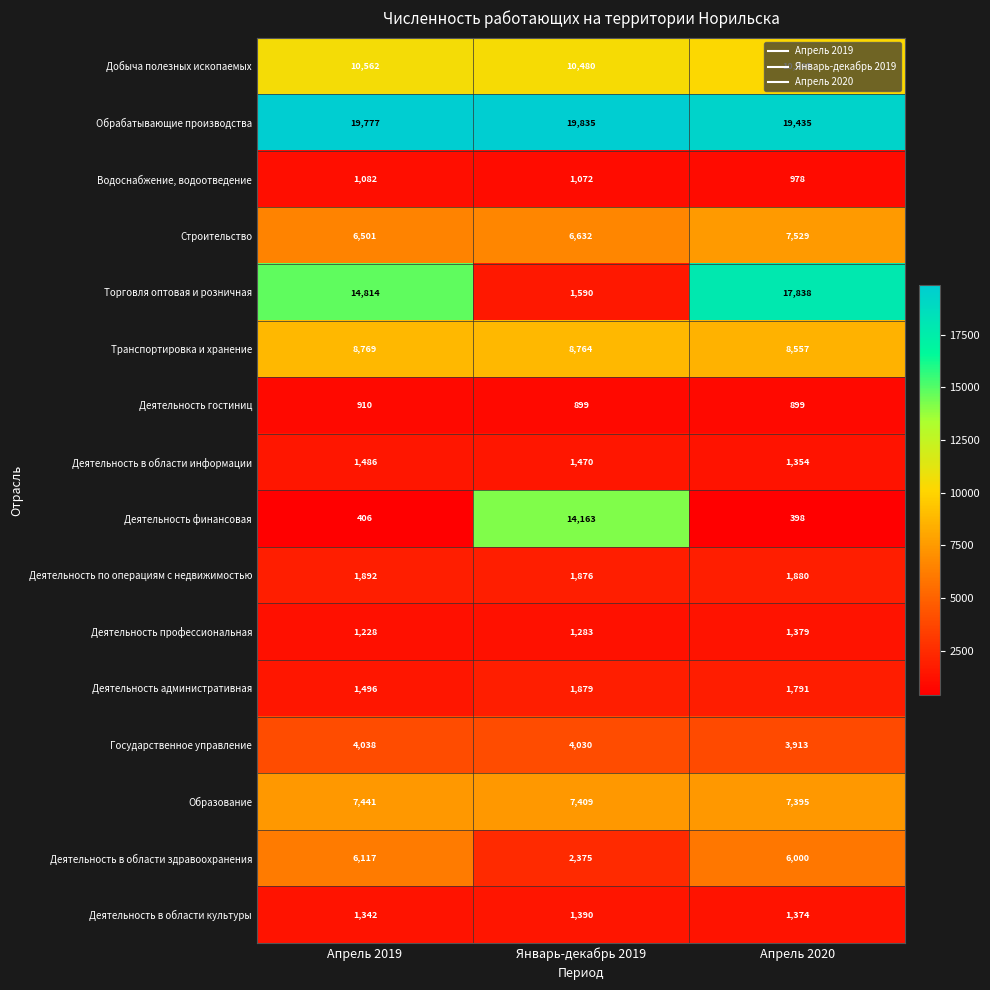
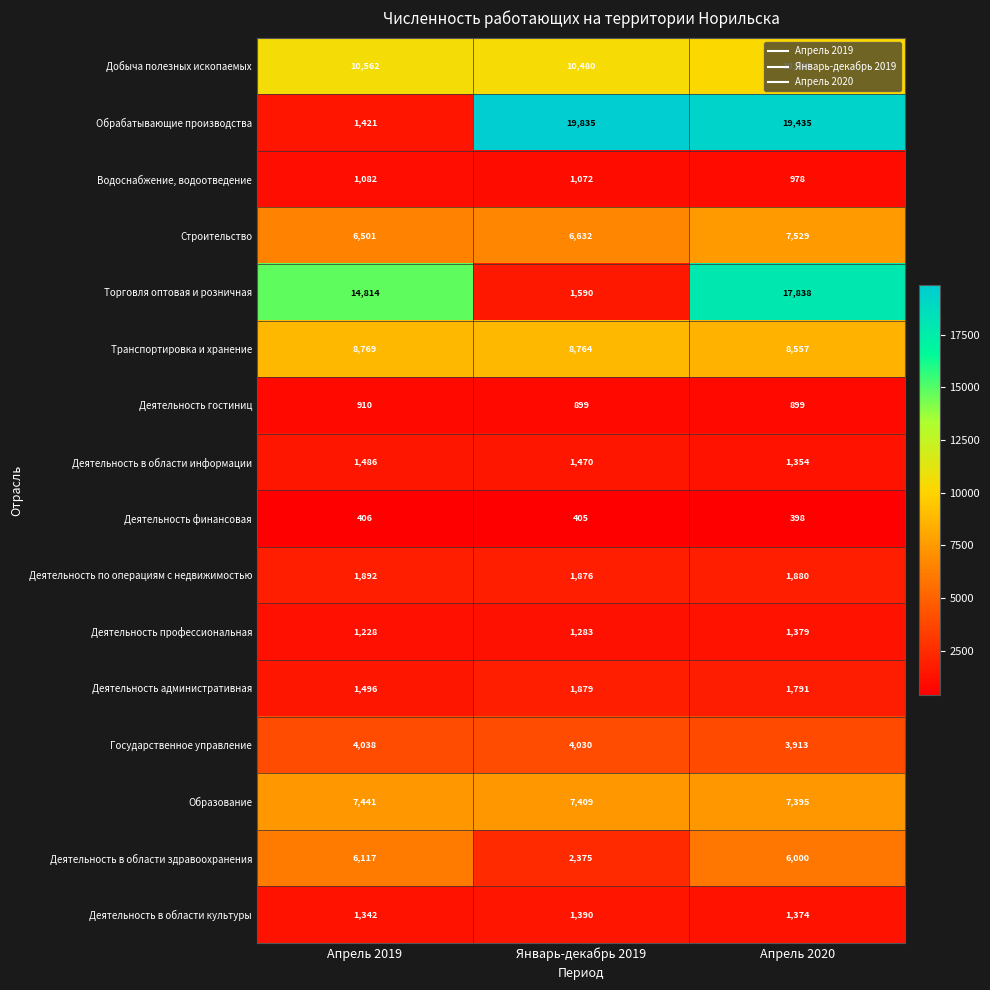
  {
    "Добыча полезных ископаемых": {
      "Апрель 2019": "10,562",
      "Январь-декабрь 2019": "10,480"
    },
    "Обрабатывающие производства": {
-     "Апрель 2019": "19,777",
+     "Апрель 2019": "1,421",
      "Январь-декабрь 2019": "19,835",
      "Апрель 2020": "19,435"
    },
    "Водоснабжение, водоотведение": {
      "Апрель 2019": "1,082",
      "Январь-декабрь 2019": "1,072",
      "Апрель 2020": "978"
    },
    "Строительство": {
      "Апрель 2019": "6,501",
      "Январь-декабрь 2019": "6,632",
      "Апрель 2020": "7,529"
    },
    "Торговля оптовая и розничная": {
      "Апрель 2019": "14,814",
      "Январь-декабрь 2019": "1,590",
      "Апрель 2020": "17,838"
    },
    "Транспортировка и хранение": {
      "Апрель 2019": "8,769",
      "Январь-декабрь 2019": "8,764",
      "Апрель 2020": "8,557"
    },
    "Деятельность гостиниц": {
      "Апрель 2019": "910",
      "Январь-декабрь 2019": "899",
      "Апрель 2020": "899"
    },
    "Деятельность в области информации": {
      "Апрель 2019": "1,486",
      "Январь-декабрь 2019": "1,470",
      "Апрель 2020": "1,354"
    },
    "Деятельность финансовая": {
      "Апрель 2019": "406",
-     "Январь-декабрь 2019": "14,163",
+     "Январь-декабрь 2019": "405",
      "Апрель 2020": "398"
    },
    "Деятельность по операциям с недвижимостью": {
      "Апрель 2019": "1,892",
      "Январь-декабрь 2019": "1,876",
      "Апрель 2020": "1,880"
    },
    "Деятельность профессиональная": {
      "Апрель 2019": "1,228",
      "Январь-декабрь 2019": "1,283",
      "Апрель 2020": "1,379"
    },
    "Деятельность административная": {
      "Апрель 2019": "1,496",
      "Январь-декабрь 2019": "1,879",
      "Апрель 2020": "1,791"
    },
    "Государственное управление": {
      "Апрель 2019": "4,038",
      "Январь-декабрь 2019": "4,030",
      "Апрель 2020": "3,913"
    },
    "Образование": {
      "Апрель 2019": "7,441",
      "Январь-декабрь 2019": "7,409",
      "Апрель 2020": "7,395"
    },
    "Деятельность в области здравоохранения": {
      "Апрель 2019": "6,117",
      "Январь-декабрь 2019": "2,375",
      "Апрель 2020": "6,000"
    },
    "Деятельность в области культуры": {
      "Апрель 2019": "1,342",
      "Январь-декабрь 2019": "1,390",
      "Апрель 2020": "1,374"
    }
  }
